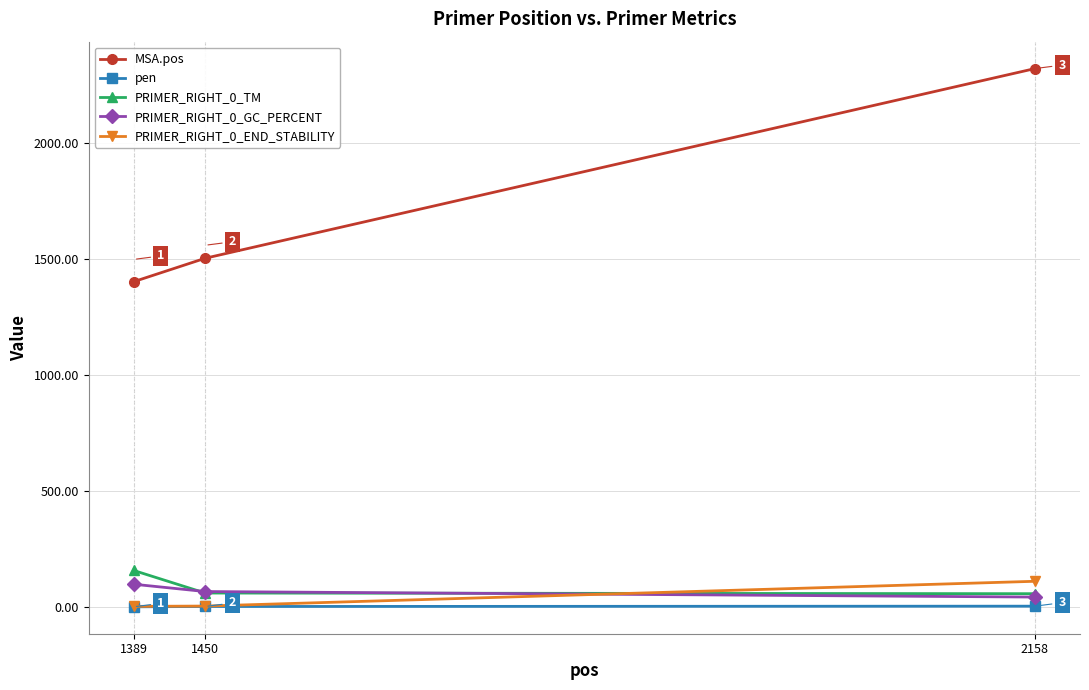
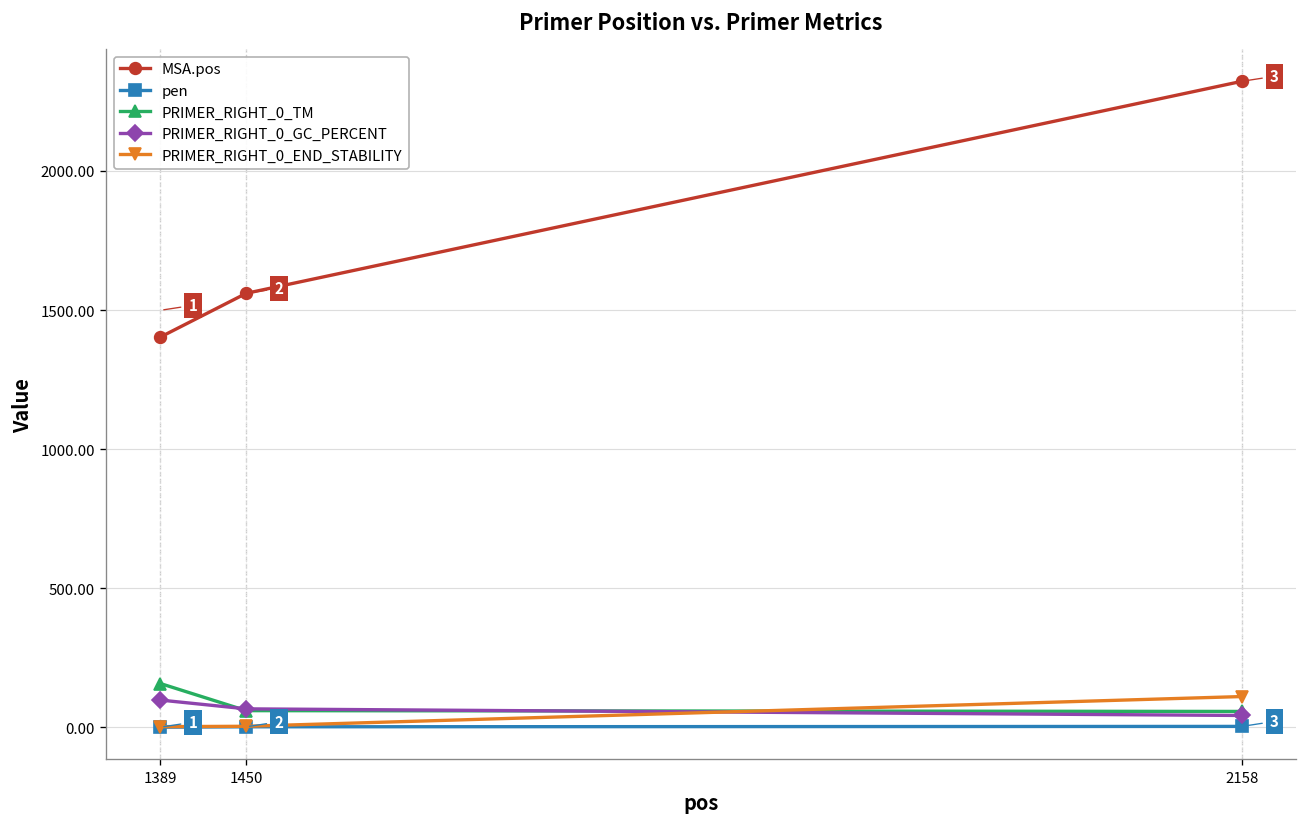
  {
    "MSA.pos": {
      "1389": 1400,
-     "1450": 1500,
+     "1450": 1560,
      "2158": 2320
    },
    "PRIMER_RIGHT_0_TM": {
      "1389": 160,
      "2158": 60
    },
    "PRIMER_RIGHT_0_GC_PERCENT": {
      "1389": 100
    },
    "PRIMER_RIGHT_0_END_STABILITY": {
      "2158": 110
    }
  }
